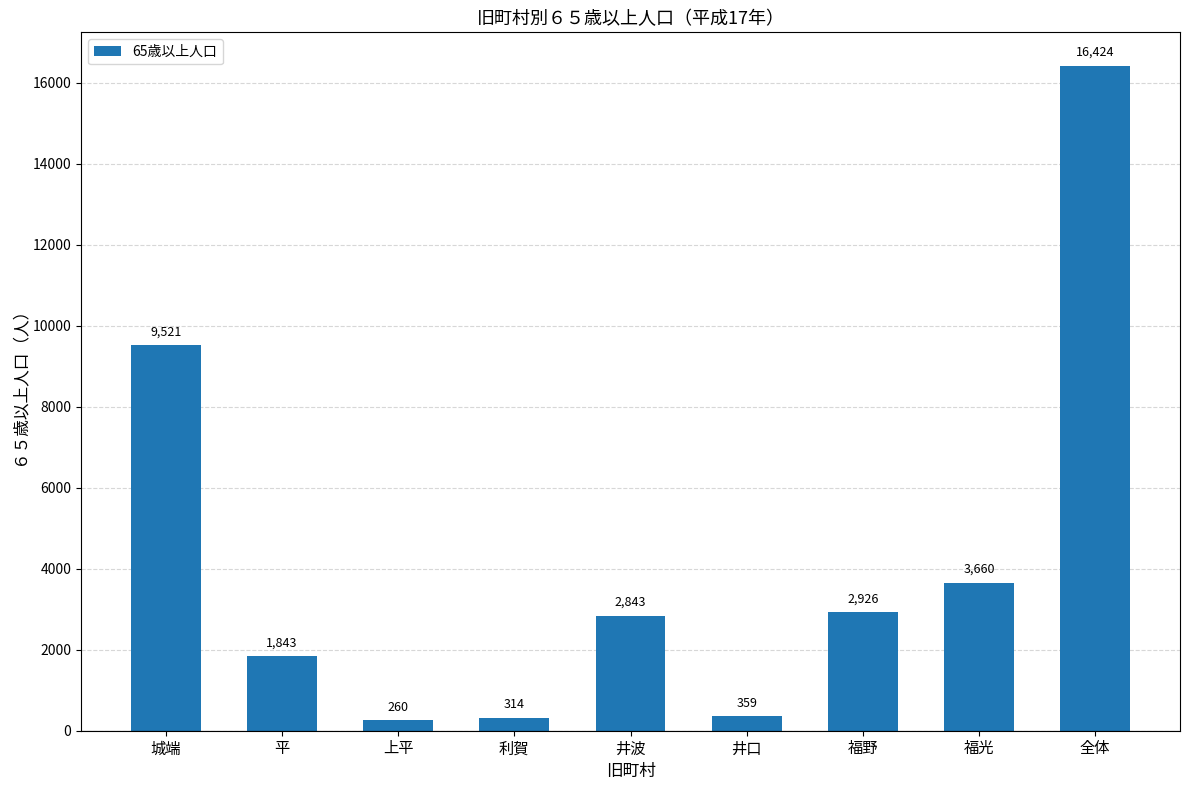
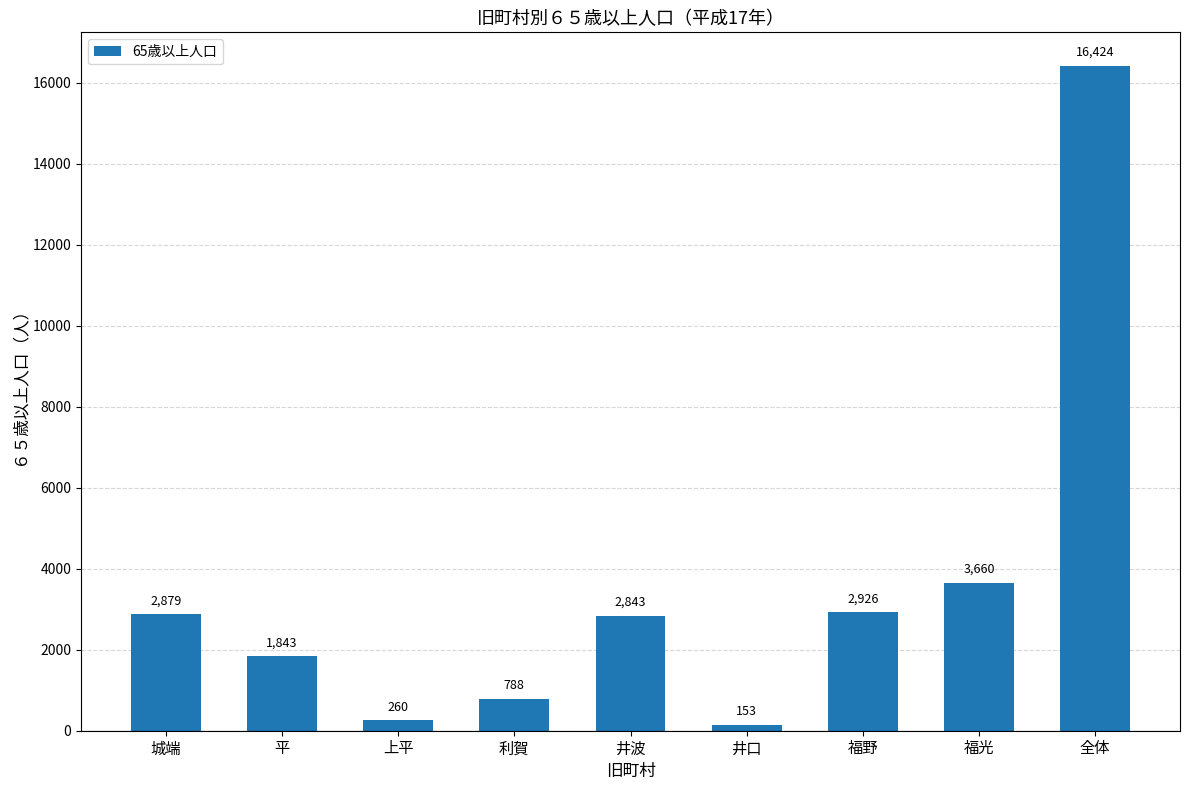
  {
-   "城端": "9,521",
+   "城端": "2,879",
    "平": "1,843",
    "上平": "260",
-   "利賀": "314",
+   "利賀": "788",
    "井波": "2,843",
-   "井口": "359",
+   "井口": "153",
    "福野": "2,926",
    "福光": "3,660",
    "全体": "16,424"
  }
